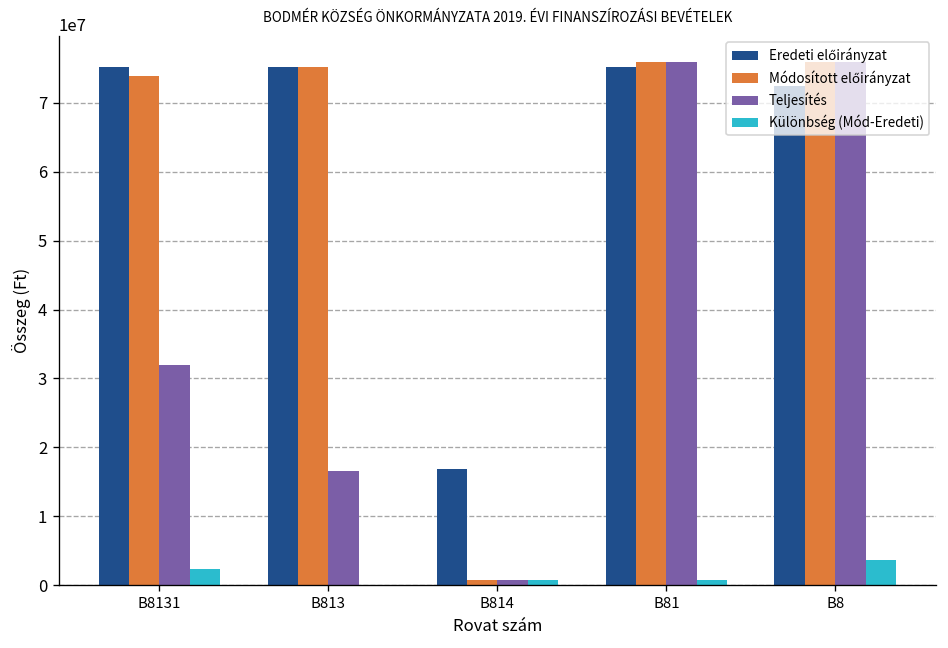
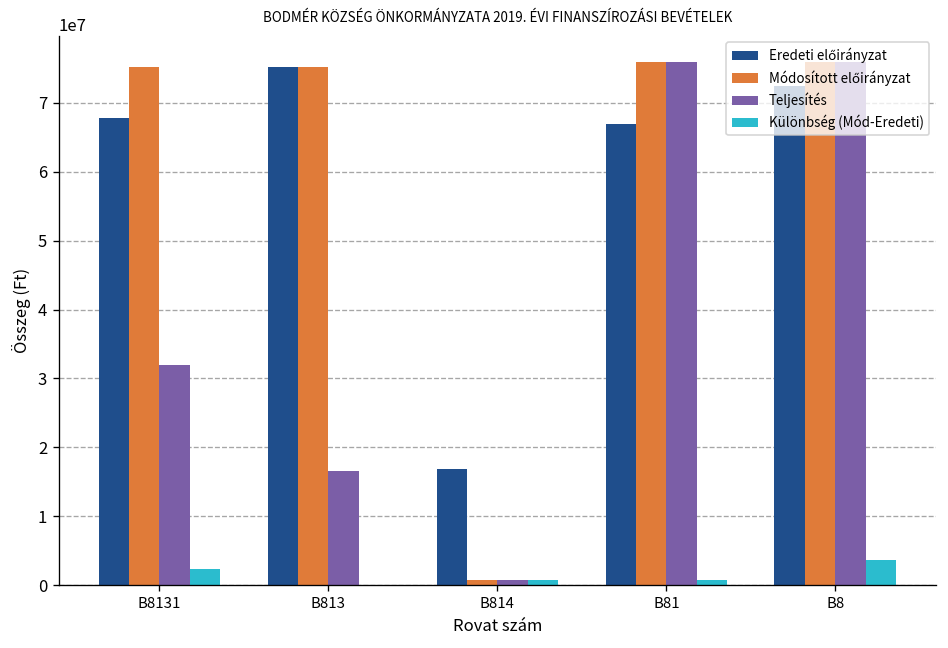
  {
    "Eredeti előirányzat": {
-     "B8131": 75000000,
+     "B8131": 68000000,
      "B813": 75000000,
      "B814": 17000000,
-     "B81": 75000000
+     "B81": 67000000
    },
    "Módosított előirányzat": {
-     "B8131": 74000000,
+     "B8131": 75000000,
      "B813": 75000000,
      "B814": 1000000,
      "B81": 76000000
    },
    "Teljesítés": {
      "B8131": 32000000,
      "B813": 17000000,
      "B814": 1000000,
      "B81": 76000000
    },
    "Különbség (Mód-Eredeti)": {
      "B8131": 2000000,
      "B813": 0,
      "B814": 1000000,
      "B81": 1000000,
      "B8": 4000000
    }
  }
